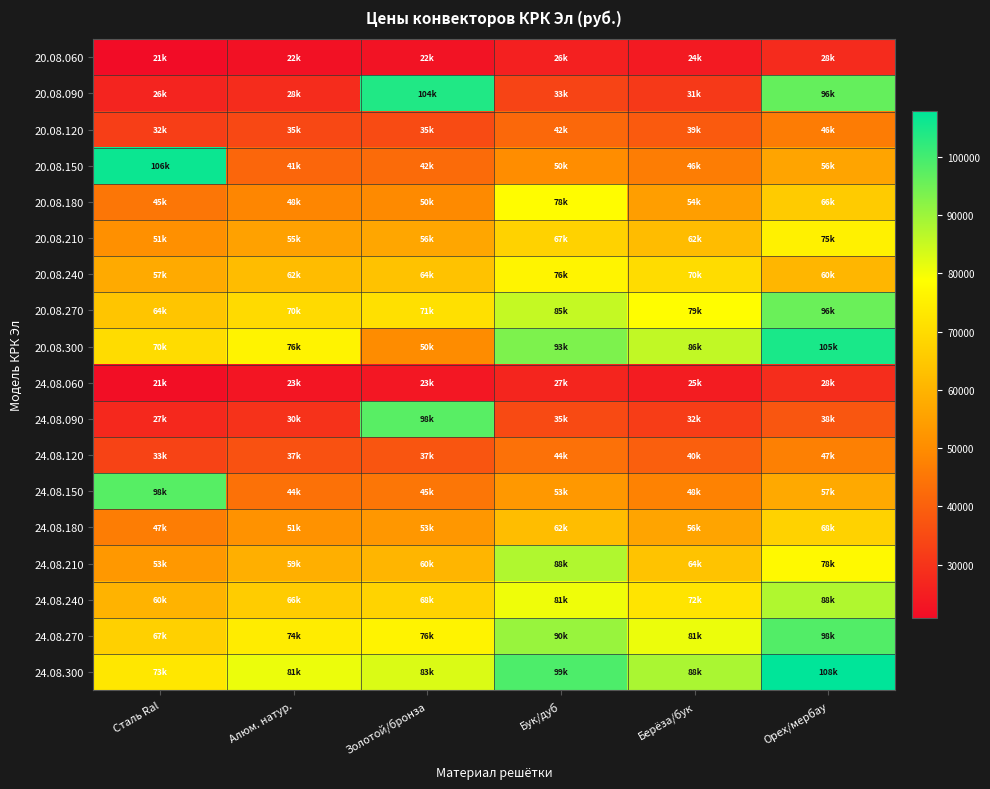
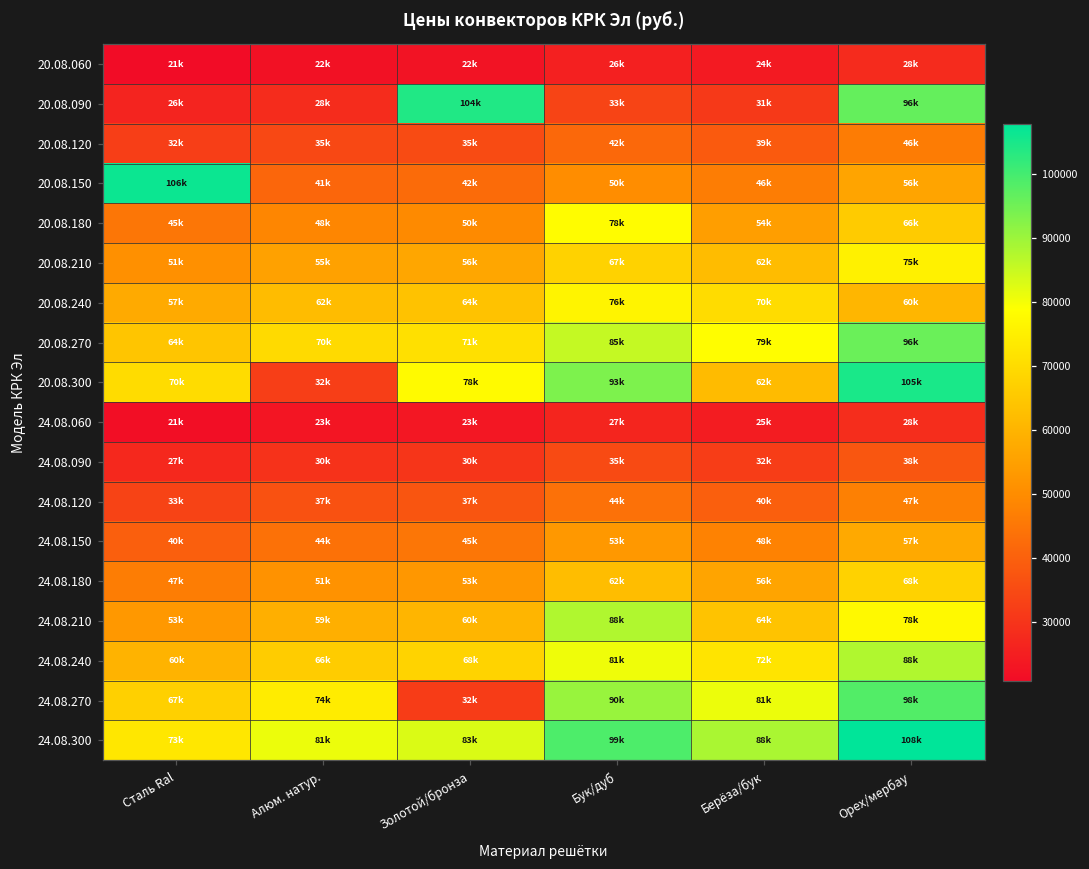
  {
    "20.08.060": {
      "Сталь Ral": "21k",
      "Алюм. натур.": "22k",
      "Золотой/бронза": "22k",
      "Бук/дуб": "26k",
      "Берёза/бук": "24k",
      "Орех/мербау": "28k"
    },
    "20.08.090": {
      "Сталь Ral": "26k",
      "Алюм. натур.": "28k",
      "Золотой/бронза": "104k",
      "Бук/дуб": "33k",
      "Берёза/бук": "31k",
      "Орех/мербау": "96k"
    },
    "20.08.120": {
      "Сталь Ral": "32k",
      "Алюм. натур.": "35k",
      "Золотой/бронза": "35k",
      "Бук/дуб": "42k",
      "Берёза/бук": "39k",
      "Орех/мербау": "46k"
    },
    "20.08.150": {
      "Сталь Ral": "106k",
      "Алюм. натур.": "41k",
      "Золотой/бронза": "42k",
      "Бук/дуб": "50k",
      "Берёза/бук": "46k",
      "Орех/мербау": "56k"
    },
    "20.08.180": {
      "Сталь Ral": "45k",
      "Алюм. натур.": "48k",
      "Золотой/бронза": "50k",
      "Бук/дуб": "78k",
      "Берёза/бук": "54k",
      "Орех/мербау": "66k"
    },
    "20.08.210": {
      "Сталь Ral": "51k",
      "Алюм. натур.": "55k",
      "Золотой/бронза": "56k",
      "Бук/дуб": "67k",
      "Берёза/бук": "62k",
      "Орех/мербау": "75k"
    },
    "20.08.240": {
      "Сталь Ral": "57k",
      "Алюм. натур.": "62k",
      "Золотой/бронза": "64k",
      "Бук/дуб": "76k",
      "Берёза/бук": "70k",
      "Орех/мербау": "60k"
    },
    "20.08.270": {
      "Сталь Ral": "64k",
      "Алюм. натур.": "70k",
      "Золотой/бронза": "71k",
      "Бук/дуб": "85k",
      "Берёза/бук": "79k",
      "Орех/мербау": "96k"
    },
    "20.08.300": {
      "Сталь Ral": "70k",
-     "Алюм. натур.": "76k",
-     "Золотой/бронза": "50k",
+     "Алюм. натур.": "32k",
+     "Золотой/бронза": "78k",
      "Бук/дуб": "93k",
-     "Берёза/бук": "86k",
+     "Берёза/бук": "62k",
      "Орех/мербау": "105k"
    },
    "24.08.060": {
      "Сталь Ral": "21k",
      "Алюм. натур.": "23k",
      "Золотой/бронза": "23k",
      "Бук/дуб": "27k",
      "Берёза/бук": "25k",
      "Орех/мербау": "28k"
    },
    "24.08.090": {
      "Сталь Ral": "27k",
      "Алюм. натур.": "30k",
-     "Золотой/бронза": "98k",
+     "Золотой/бронза": "30k",
      "Бук/дуб": "35k",
      "Берёза/бук": "32k",
      "Орех/мербау": "38k"
    },
    "24.08.120": {
      "Сталь Ral": "33k",
      "Алюм. натур.": "37k",
      "Золотой/бронза": "37k",
      "Бук/дуб": "44k",
      "Берёза/бук": "40k",
      "Орех/мербау": "47k"
    },
    "24.08.150": {
-     "Сталь Ral": "98k",
+     "Сталь Ral": "40k",
      "Алюм. натур.": "44k",
      "Золотой/бронза": "45k",
      "Бук/дуб": "53k",
      "Берёза/бук": "48k",
      "Орех/мербау": "57k"
    },
    "24.08.180": {
      "Сталь Ral": "47k",
      "Алюм. натур.": "51k",
      "Золотой/бронза": "53k",
      "Бук/дуб": "62k",
      "Берёза/бук": "56k",
      "Орех/мербау": "68k"
    },
    "24.08.210": {
      "Сталь Ral": "53k",
      "Алюм. натур.": "59k",
      "Золотой/бронза": "60k",
      "Бук/дуб": "88k",
      "Берёза/бук": "64k",
      "Орех/мербау": "78k"
    },
    "24.08.240": {
      "Сталь Ral": "60k",
      "Алюм. натур.": "66k",
      "Золотой/бронза": "68k",
      "Бук/дуб": "81k",
      "Берёза/бук": "72k",
      "Орех/мербау": "88k"
    },
    "24.08.270": {
      "Сталь Ral": "67k",
      "Алюм. натур.": "74k",
-     "Золотой/бронза": "76k",
+     "Золотой/бронза": "32k",
      "Бук/дуб": "90k",
      "Берёза/бук": "81k",
      "Орех/мербау": "98k"
    },
    "24.08.300": {
      "Сталь Ral": "73k",
      "Алюм. натур.": "81k",
      "Золотой/бронза": "83k",
      "Бук/дуб": "99k",
      "Берёза/бук": "88k",
      "Орех/мербау": "108k"
    }
  }
